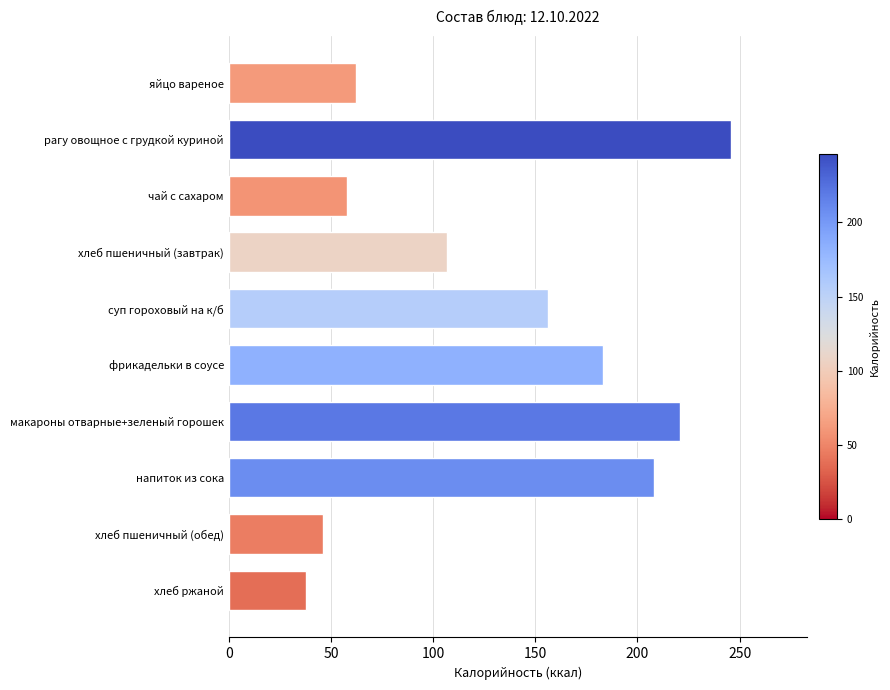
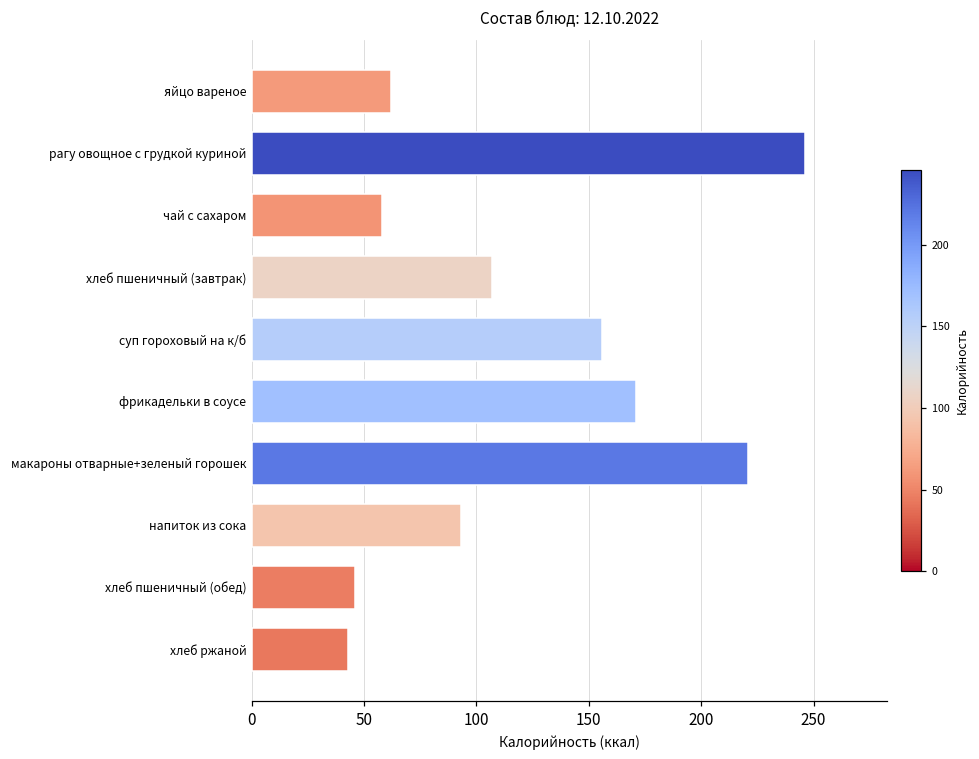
  {
    "яйцо вареное": 62,
    "рагу овощное с грудкой куриной": 246,
    "чай с сахаром": 58,
    "хлеб пшеничный (завтрак)": 107,
    "суп гороховый на к/б": 156,
-   "фрикадельки в соусе": 183,
+   "фрикадельки в соусе": 171,
    "макароны отварные+зеленый горошек": 221,
-   "напиток из сока": 208,
+   "напиток из сока": 93,
    "хлеб пшеничный (обед)": 46,
-   "хлеб ржаной": 38
+   "хлеб ржаной": 43
  }
